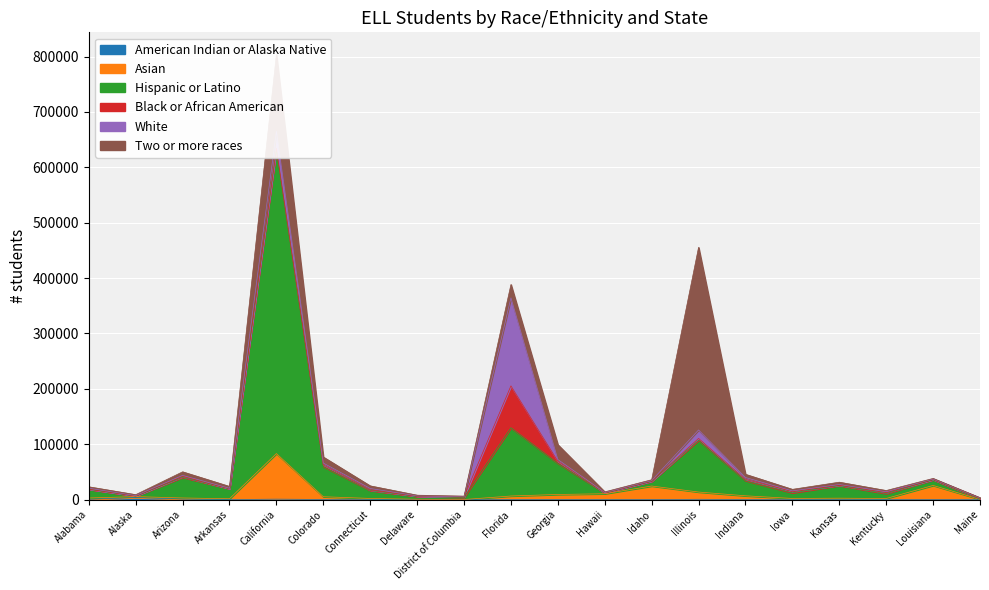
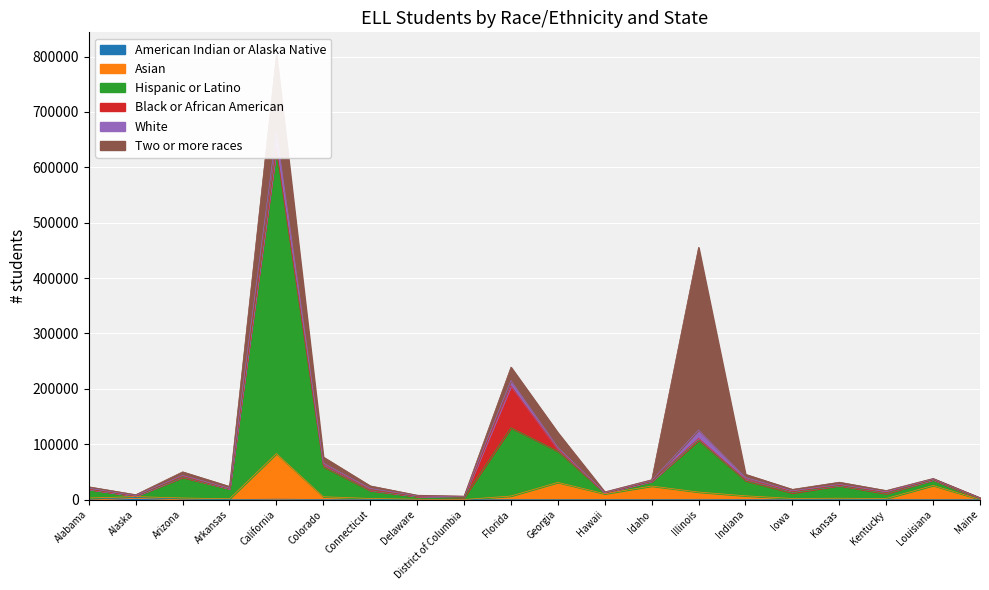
  {
    "American Indian or Alaska Native": {
      "California": 0,
      "Colorado": 0,
      "Florida": 0,
      "Georgia": 0,
      "Hawaii": 0,
      "Idaho": 0,
      "Illinois": 0,
      "Indiana": 0,
      "Louisiana": 0
    },
    "Asian": {
      "California": 80000,
      "Colorado": 10000,
      "Florida": 10000,
-     "Georgia": 10000,
+     "Georgia": 30000,
      "Idaho": 20000,
      "Illinois": 10000,
      "Indiana": 10000,
      "Louisiana": 30000
    },
    "Hispanic or Latino": {
      "Florida": 130000
    },
    "Black or African American": {
      "Florida": 210000
    },
    "White": {
-     "Florida": 160000,
+     "Florida": 10000,
      "Illinois": 130000
    },
    "Two or more races": {
      "Arizona": 10000,
      "Colorado": 10000,
      "Connecticut": 0,
      "Florida": 20000,
      "Georgia": 30000,
      "Illinois": 330000,
      "Indiana": 10000
    }
  }
